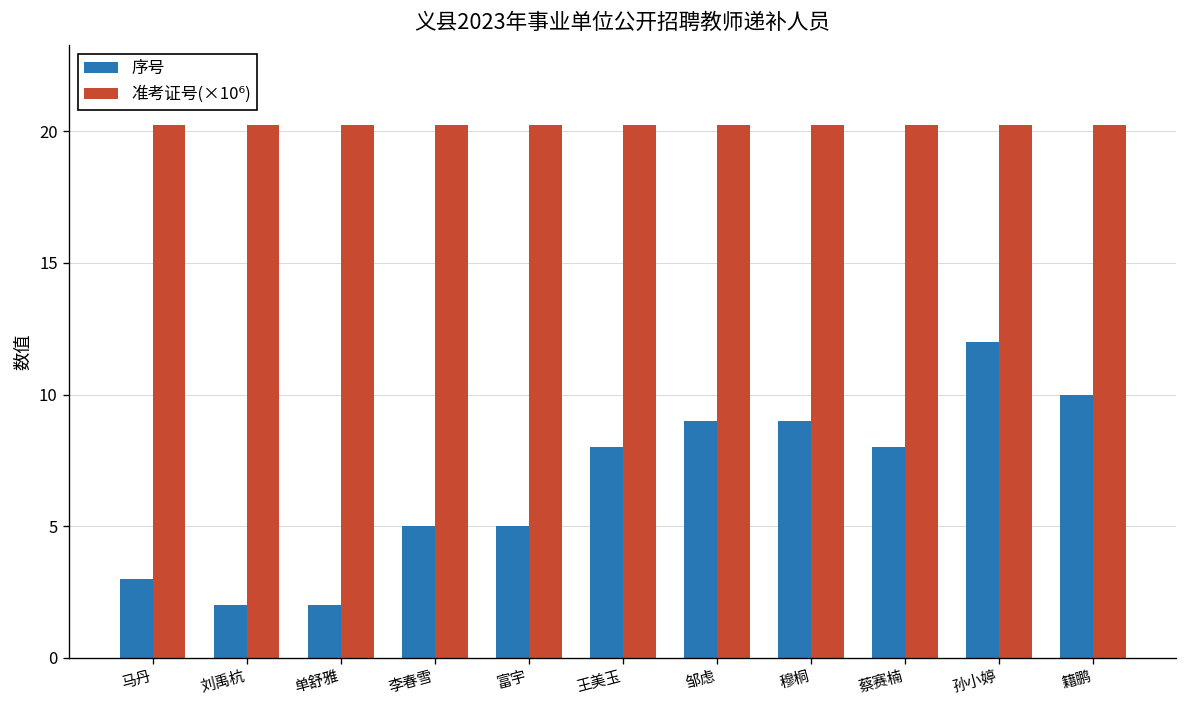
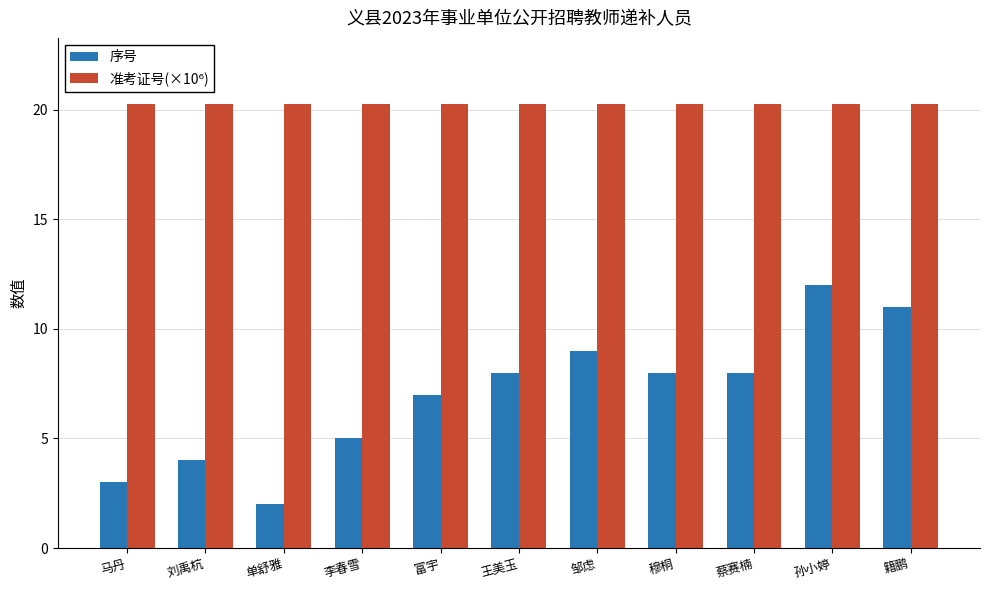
  {
    "序号": {
      "马丹": 3,
-     "刘禹杭": 2,
+     "刘禹杭": 4,
      "单舒雅": 2,
      "李春雪": 5,
-     "富宇": 5,
+     "富宇": 7,
      "王美玉": 8,
      "邹虑": 9,
-     "穆桐": 9,
+     "穆桐": 8,
      "蔡赛楠": 8,
      "孙小婷": 12,
-     "籍鹏": 10
+     "籍鹏": 11
    },
    "准考证号(×10⁶)": {
      "马丹": 20.2,
      "刘禹杭": 20.2,
      "单舒雅": 20.2,
      "李春雪": 20.2,
      "富宇": 20.2,
      "王美玉": 20.2,
      "邹虑": 20.2,
      "穆桐": 20.2,
      "蔡赛楠": 20.2,
      "孙小婷": 20.2,
      "籍鹏": 20.2
    }
  }
